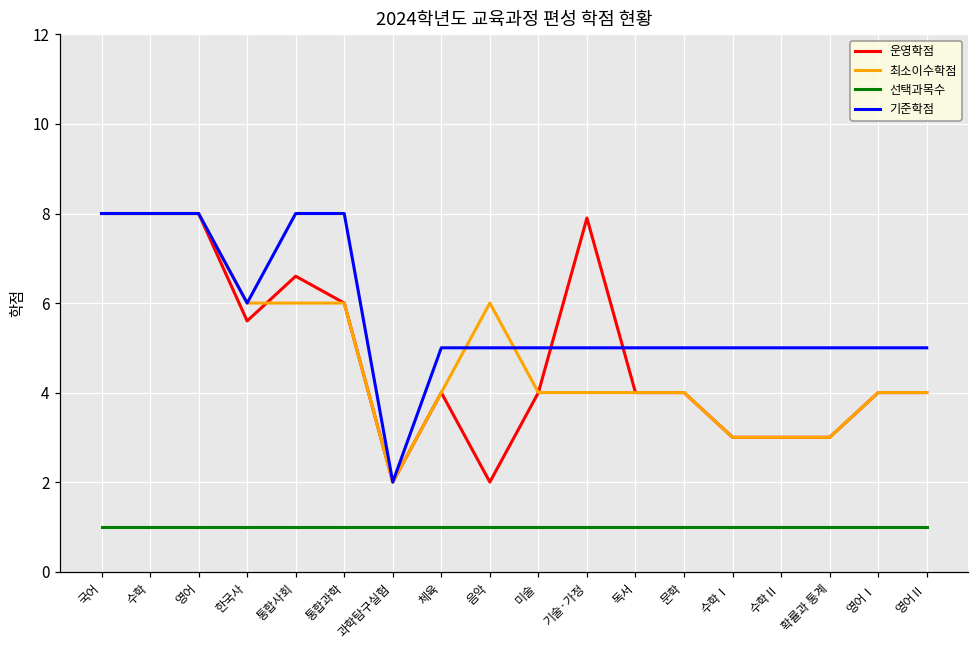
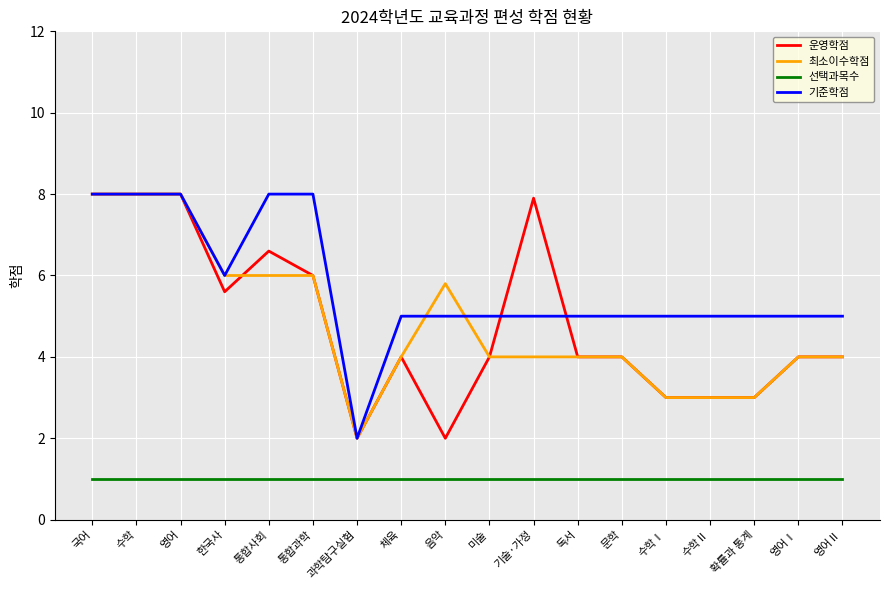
  {
    "운영학점": {
      "한국사": 5.6,
      "통합사회": 6.6,
      "음악": 2.0,
      "기술·가정": 7.9
    },
    "최소이수학점": {
      "통합사회": 6.0,
-     "음악": 6.0,
+     "음악": 5.8,
      "기술·가정": 4.0
    },
    "선택과목수": {
      "국어": 1.0,
      "수학": 1.0,
      "영어": 1.0,
      "한국사": 1.0,
      "통합사회": 1.0,
      "통합과학": 1.0,
      "과학탐구실험": 1.0,
      "체육": 1.0,
      "음악": 1.0,
      "미술": 1.0,
      "기술·가정": 1.0,
      "독서": 1.0,
      "문학": 1.0,
      "수학Ⅰ": 1.0,
      "수학Ⅱ": 1.0,
      "확률과 통계": 1.0,
      "영어Ⅰ": 1.0,
      "영어Ⅱ": 1.0
    },
    "기준학점": {
      "통합사회": 8.0,
      "통합과학": 8.0,
      "체육": 5.0,
      "음악": 5.0,
      "미술": 5.0,
      "기술·가정": 5.0,
      "독서": 5.0,
      "문학": 5.0,
      "수학Ⅰ": 5.0,
      "수학Ⅱ": 5.0,
      "확률과 통계": 5.0,
      "영어Ⅰ": 5.0,
      "영어Ⅱ": 5.0
    }
  }
